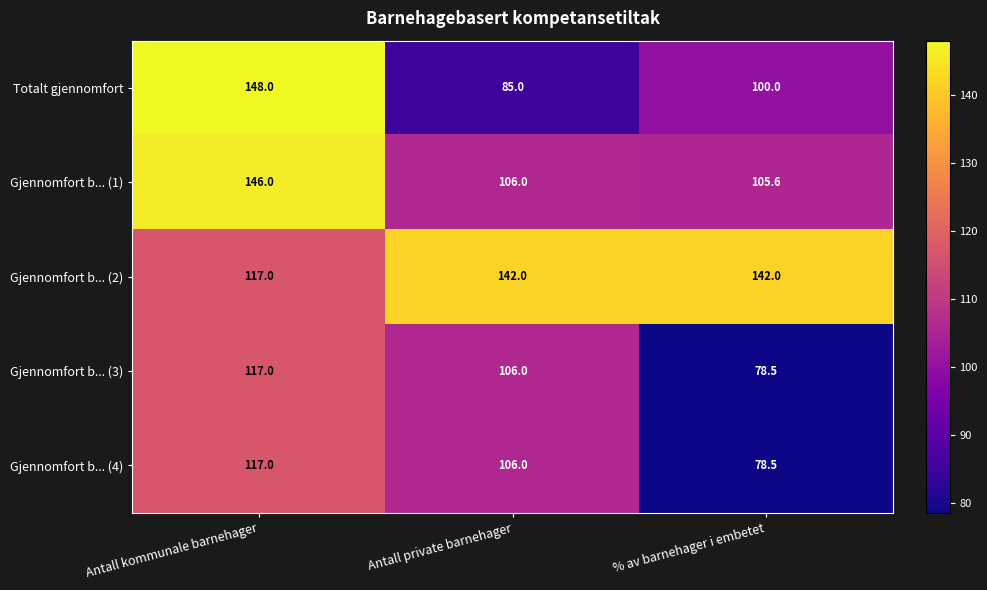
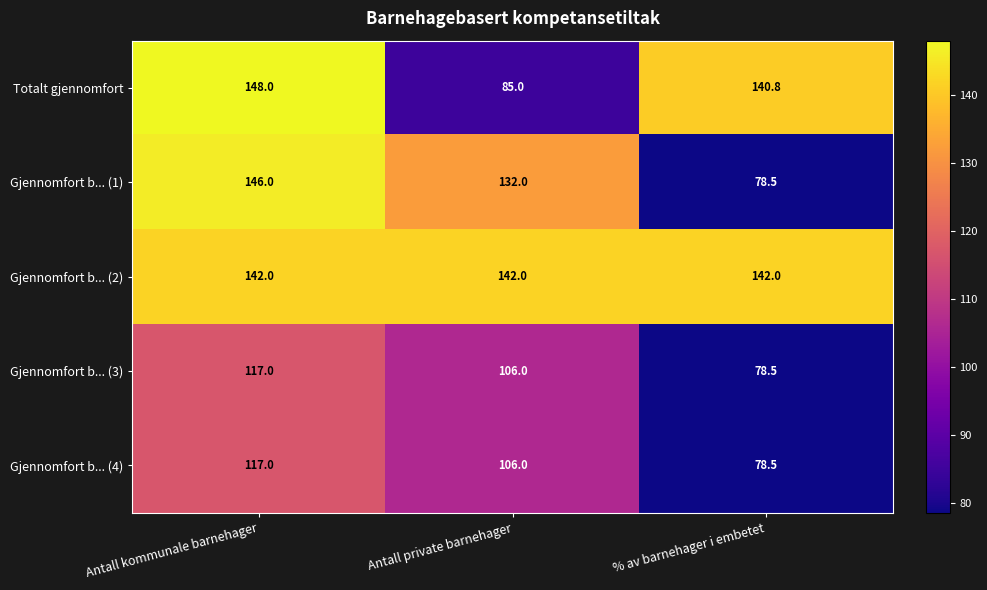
  {
    "Totalt gjennomfort": {
      "Antall kommunale barnehager": 148.0,
      "Antall private barnehager": 85.0,
-     "% av barnehager i embetet": 100.0
+     "% av barnehager i embetet": 140.8
    },
    "Gjennomfort b... (1)": {
      "Antall kommunale barnehager": 146.0,
-     "Antall private barnehager": 106.0,
-     "% av barnehager i embetet": 105.6
+     "Antall private barnehager": 132.0,
+     "% av barnehager i embetet": 78.5
    },
    "Gjennomfort b... (2)": {
-     "Antall kommunale barnehager": 117.0,
+     "Antall kommunale barnehager": 142.0,
      "Antall private barnehager": 142.0,
      "% av barnehager i embetet": 142.0
    },
    "Gjennomfort b... (3)": {
      "Antall kommunale barnehager": 117.0,
      "Antall private barnehager": 106.0,
      "% av barnehager i embetet": 78.5
    },
    "Gjennomfort b... (4)": {
      "Antall kommunale barnehager": 117.0,
      "Antall private barnehager": 106.0,
      "% av barnehager i embetet": 78.5
    }
  }
